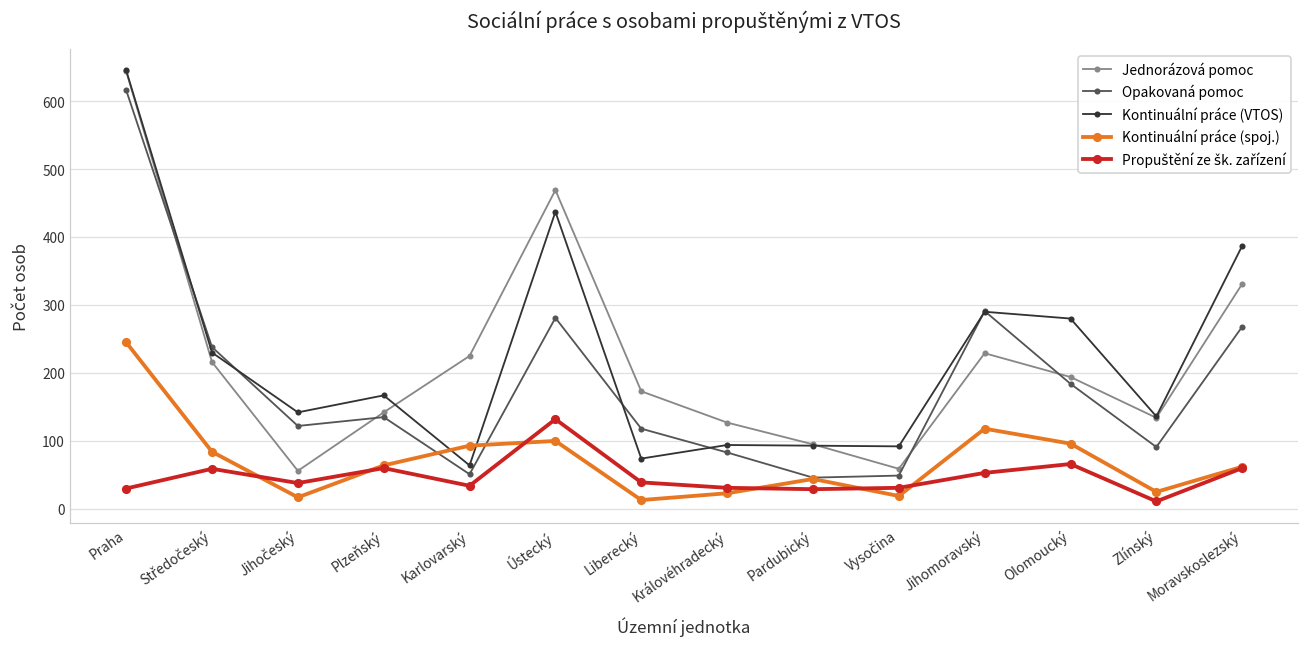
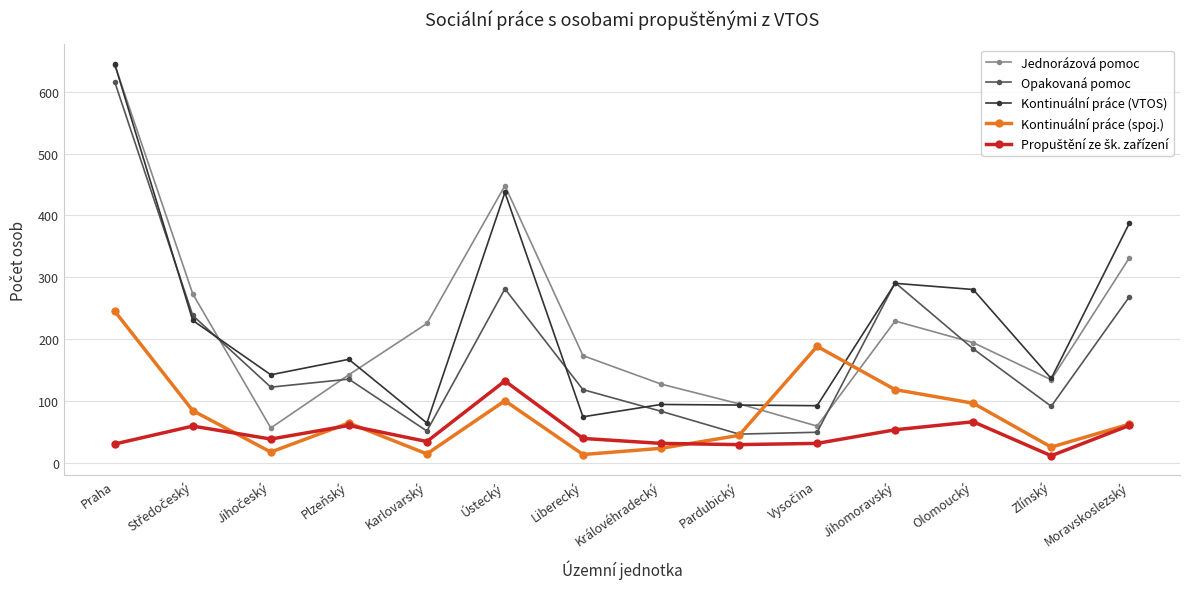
  {
    "Jednorázová pomoc": {
-     "Středočeský": 220,
+     "Středočeský": 270,
      "Jihočeský": 60,
      "Plzeňský": 140,
      "Karlovarský": 230,
-     "Ústecký": 470,
+     "Ústecký": 450,
      "Liberecký": 170,
      "Královéhradecký": 130,
      "Vysočina": 60,
      "Jihomoravský": 230,
      "Olomoucký": 190,
      "Moravskoslezský": 330
    },
    "Kontinuální práce (spoj.)": {
      "Praha": 250,
      "Středočeský": 80,
      "Jihočeský": 20,
-     "Karlovarský": 90,
+     "Karlovarský": 10,
      "Ústecký": 100,
      "Liberecký": 10,
      "Královéhradecký": 20,
-     "Vysočina": 20,
+     "Vysočina": 190,
      "Jihomoravský": 120,
      "Olomoucký": 100,
      "Zlínský": 30
    },
    "Propuštění ze šk. zařízení": {
      "Praha": 30,
      "Středočeský": 60,
      "Jihočeský": 40,
      "Karlovarský": 30,
      "Ústecký": 130,
      "Liberecký": 40,
      "Královéhradecký": 30,
      "Pardubický": 30,
      "Vysočina": 30,
      "Jihomoravský": 50,
      "Olomoucký": 70,
      "Zlínský": 10
    }
  }
